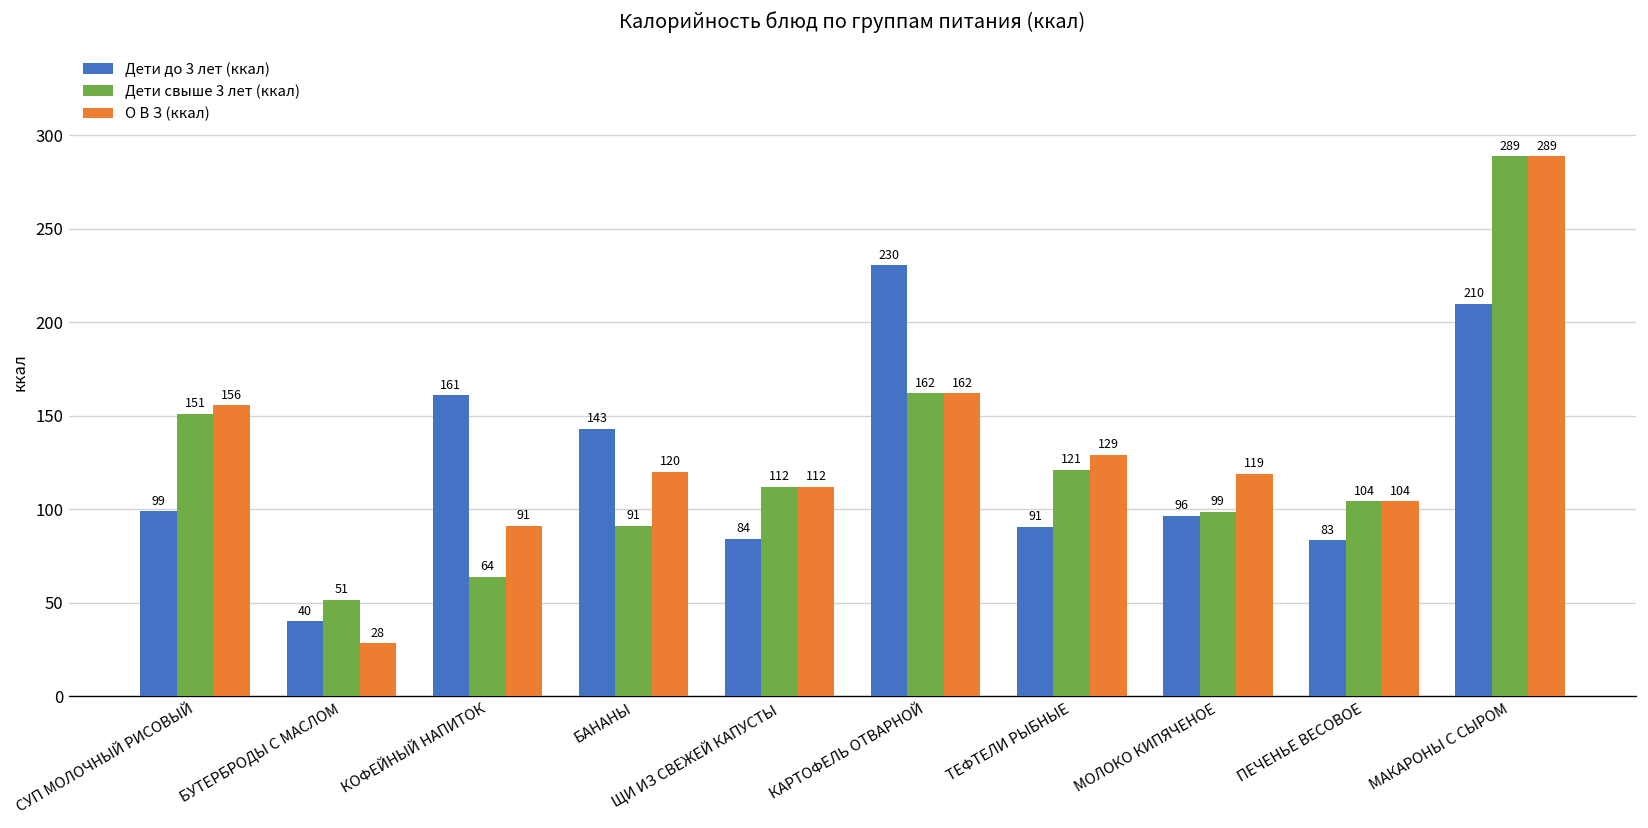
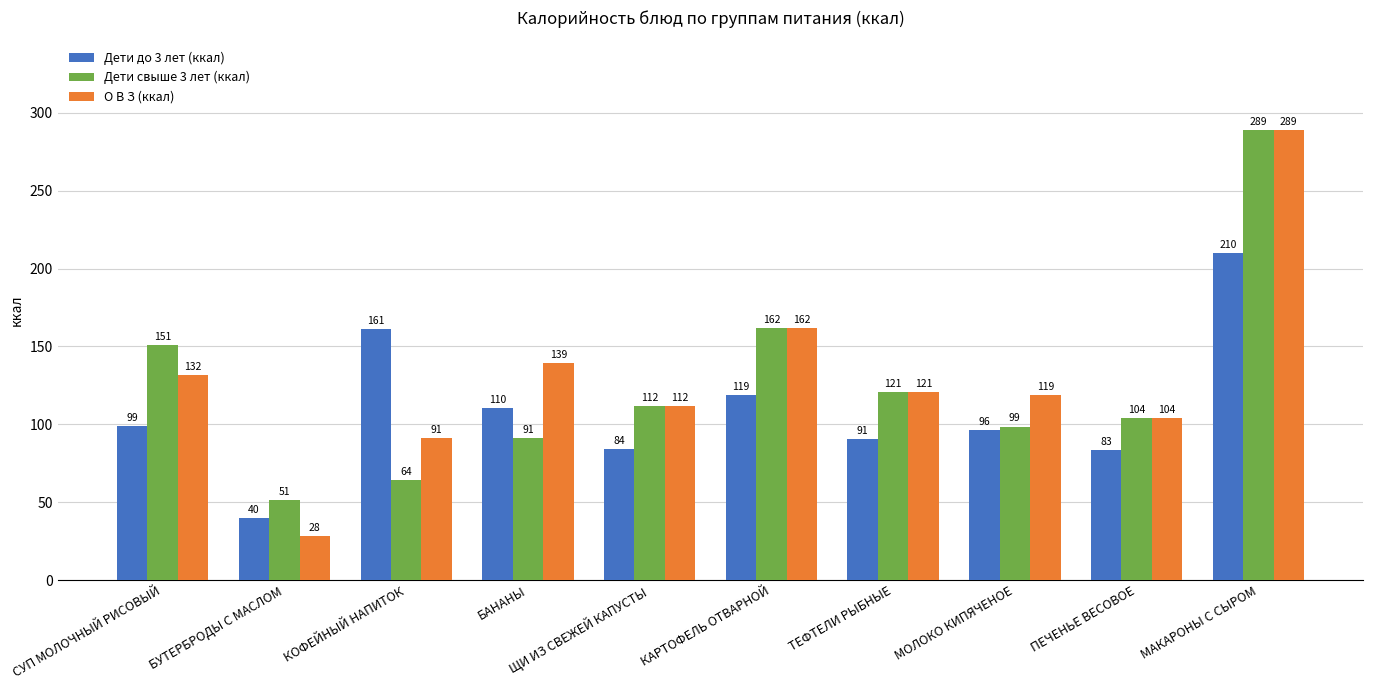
  {
    "Дети до 3 лет (ккал)": {
      "СУП МОЛОЧНЫЙ РИСОВЫЙ": 99,
      "БУТЕРБРОДЫ С МАСЛОМ": 40,
      "КОФЕЙНЫЙ НАПИТОК": 161,
-     "БАНАНЫ": 143,
+     "БАНАНЫ": 110,
      "ЩИ ИЗ СВЕЖЕЙ КАПУСТЫ": 84,
-     "КАРТОФЕЛЬ ОТВАРНОЙ": 230,
+     "КАРТОФЕЛЬ ОТВАРНОЙ": 119,
      "ТЕФТЕЛИ РЫБНЫЕ": 91,
      "МОЛОКО КИПЯЧЕНОЕ": 96,
      "ПЕЧЕНЬЕ ВЕСОВОЕ": 83,
      "МАКАРОНЫ С СЫРОМ": 210
    },
    "Дети свыше 3 лет (ккал)": {
      "СУП МОЛОЧНЫЙ РИСОВЫЙ": 151,
      "БУТЕРБРОДЫ С МАСЛОМ": 51,
      "КОФЕЙНЫЙ НАПИТОК": 64,
      "БАНАНЫ": 91,
      "ЩИ ИЗ СВЕЖЕЙ КАПУСТЫ": 112,
      "КАРТОФЕЛЬ ОТВАРНОЙ": 162,
      "ТЕФТЕЛИ РЫБНЫЕ": 121,
      "МОЛОКО КИПЯЧЕНОЕ": 99,
      "ПЕЧЕНЬЕ ВЕСОВОЕ": 104,
      "МАКАРОНЫ С СЫРОМ": 289
    },
    "О В З (ккал)": {
-     "СУП МОЛОЧНЫЙ РИСОВЫЙ": 156,
+     "СУП МОЛОЧНЫЙ РИСОВЫЙ": 132,
      "БУТЕРБРОДЫ С МАСЛОМ": 28,
      "КОФЕЙНЫЙ НАПИТОК": 91,
-     "БАНАНЫ": 120,
+     "БАНАНЫ": 139,
      "ЩИ ИЗ СВЕЖЕЙ КАПУСТЫ": 112,
      "КАРТОФЕЛЬ ОТВАРНОЙ": 162,
-     "ТЕФТЕЛИ РЫБНЫЕ": 129,
+     "ТЕФТЕЛИ РЫБНЫЕ": 121,
      "МОЛОКО КИПЯЧЕНОЕ": 119,
      "ПЕЧЕНЬЕ ВЕСОВОЕ": 104,
      "МАКАРОНЫ С СЫРОМ": 289
    }
  }
